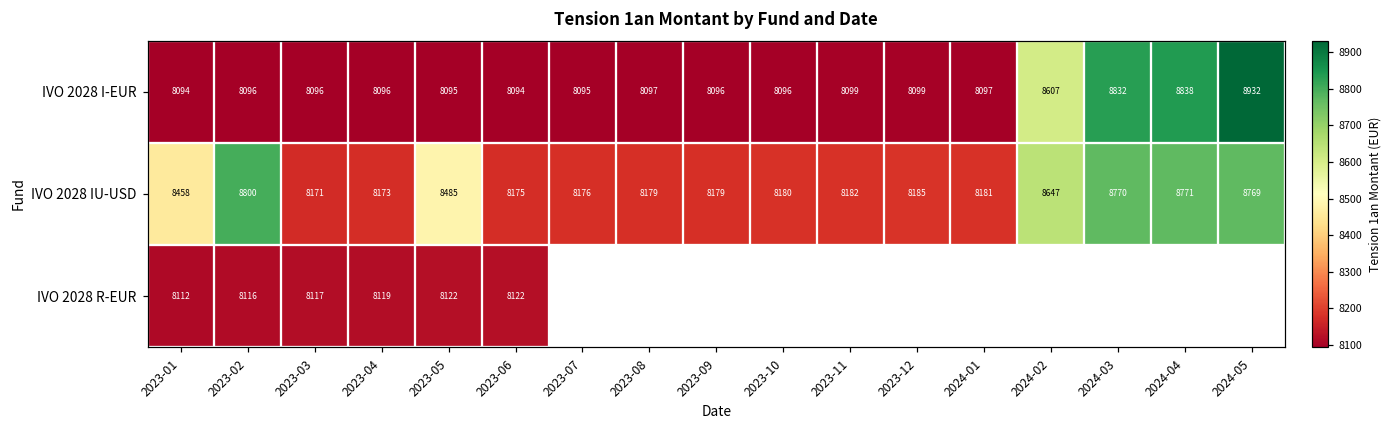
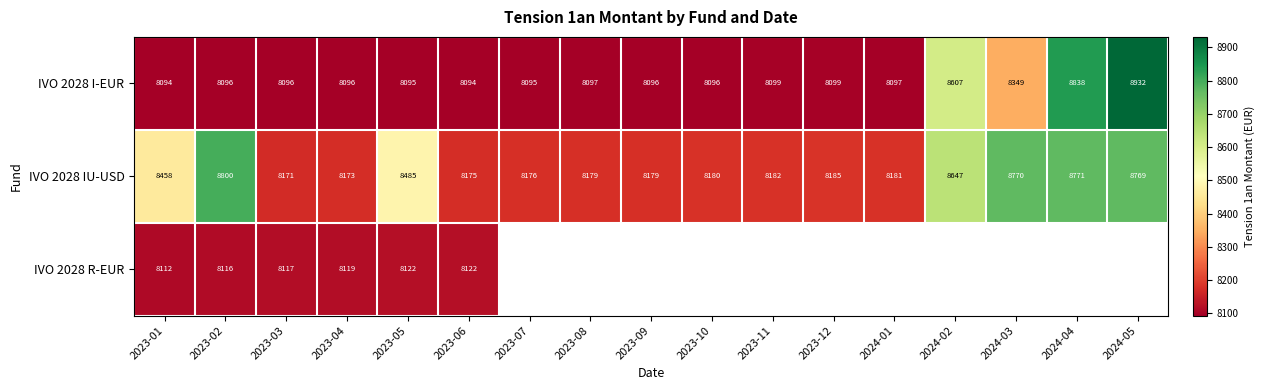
  {
    "IVO 2028 I-EUR": {
      "2023-01": 8094,
      "2023-02": 8096,
      "2023-03": 8096,
      "2023-04": 8096,
      "2023-05": 8095,
      "2023-06": 8094,
      "2023-07": 8095,
      "2023-08": 8097,
      "2023-09": 8096,
      "2023-10": 8096,
      "2023-11": 8099,
      "2023-12": 8099,
      "2024-01": 8097,
      "2024-02": 8607,
-     "2024-03": 8832,
+     "2024-03": 8349,
      "2024-04": 8838,
      "2024-05": 8932
    },
    "IVO 2028 IU-USD": {
      "2023-01": 8458,
      "2023-02": 8800,
      "2023-03": 8171,
      "2023-04": 8173,
      "2023-05": 8485,
      "2023-06": 8175,
      "2023-07": 8176,
      "2023-08": 8179,
      "2023-09": 8179,
      "2023-10": 8180,
      "2023-11": 8182,
      "2023-12": 8185,
      "2024-01": 8181,
      "2024-02": 8647,
      "2024-03": 8770,
      "2024-04": 8771,
      "2024-05": 8769
    },
    "IVO 2028 R-EUR": {
      "2023-01": 8112,
      "2023-02": 8116,
      "2023-03": 8117,
      "2023-04": 8119,
      "2023-05": 8122,
      "2023-06": 8122
    }
  }
